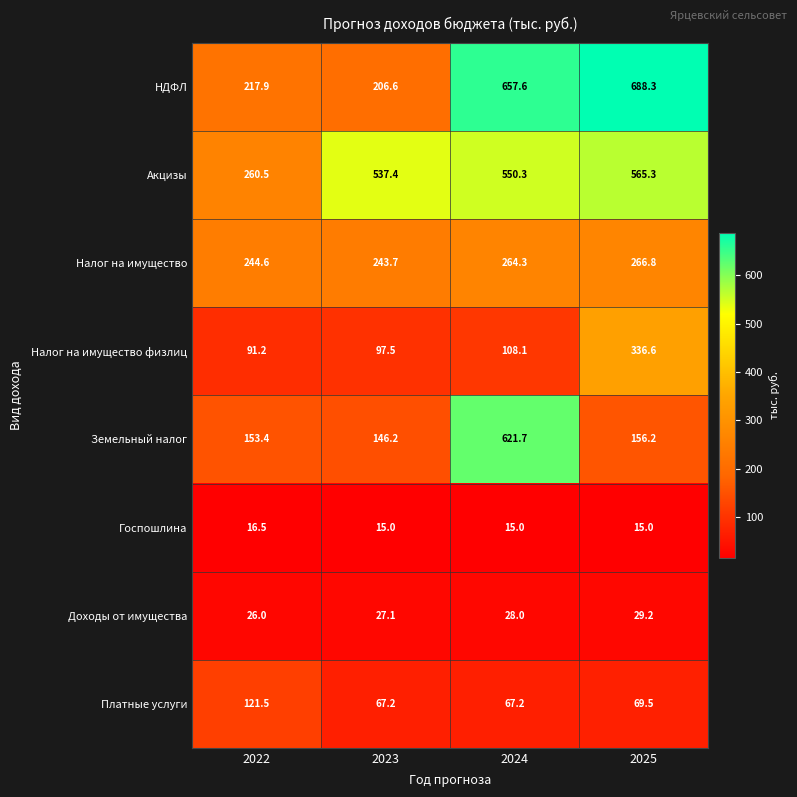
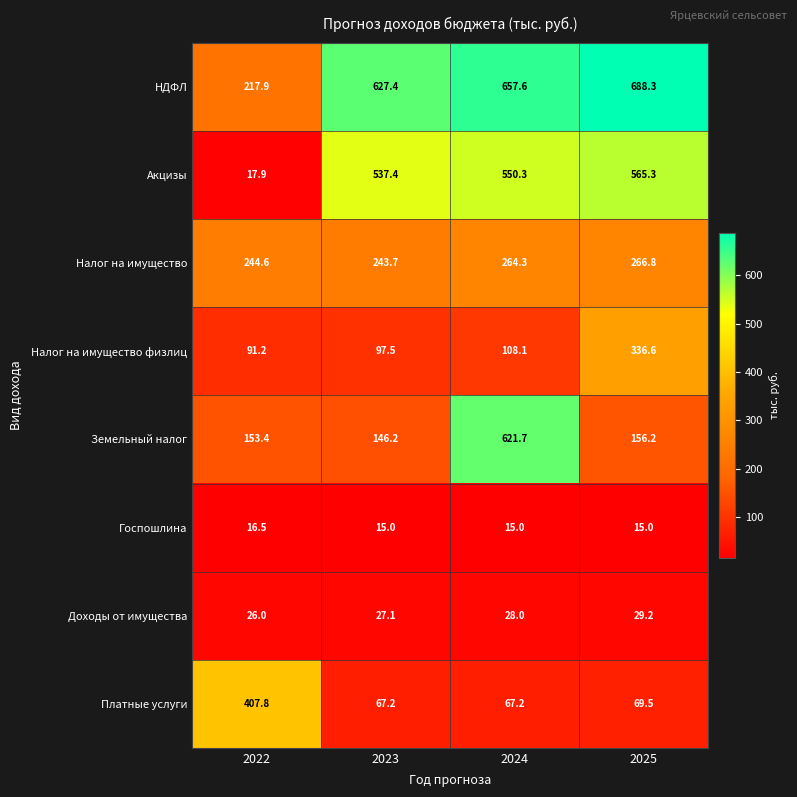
  {
    "НДФЛ": {
      "2022": 217.9,
-     "2023": 206.6,
+     "2023": 627.4,
      "2024": 657.6,
      "2025": 688.3
    },
    "Акцизы": {
-     "2022": 260.5,
+     "2022": 17.9,
      "2023": 537.4,
      "2024": 550.3,
      "2025": 565.3
    },
    "Налог на имущество": {
      "2022": 244.6,
      "2023": 243.7,
      "2024": 264.3,
      "2025": 266.8
    },
    "Налог на имущество физлиц": {
      "2022": 91.2,
      "2023": 97.5,
      "2024": 108.1,
      "2025": 336.6
    },
    "Земельный налог": {
      "2022": 153.4,
      "2023": 146.2,
      "2024": 621.7,
      "2025": 156.2
    },
    "Госпошлина": {
      "2022": 16.5,
      "2023": 15.0,
      "2024": 15.0,
      "2025": 15.0
    },
    "Доходы от имущества": {
      "2022": 26.0,
      "2023": 27.1,
      "2024": 28.0,
      "2025": 29.2
    },
    "Платные услуги": {
-     "2022": 121.5,
+     "2022": 407.8,
      "2023": 67.2,
      "2024": 67.2,
      "2025": 69.5
    }
  }
